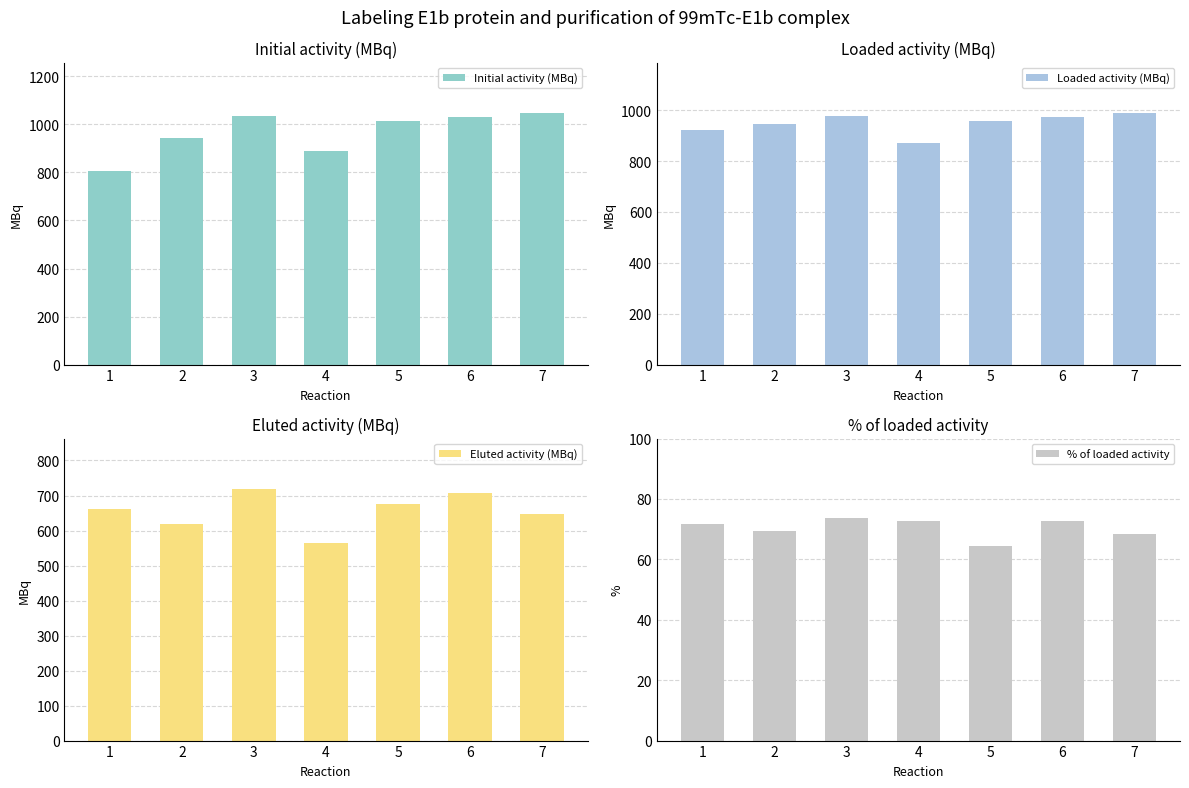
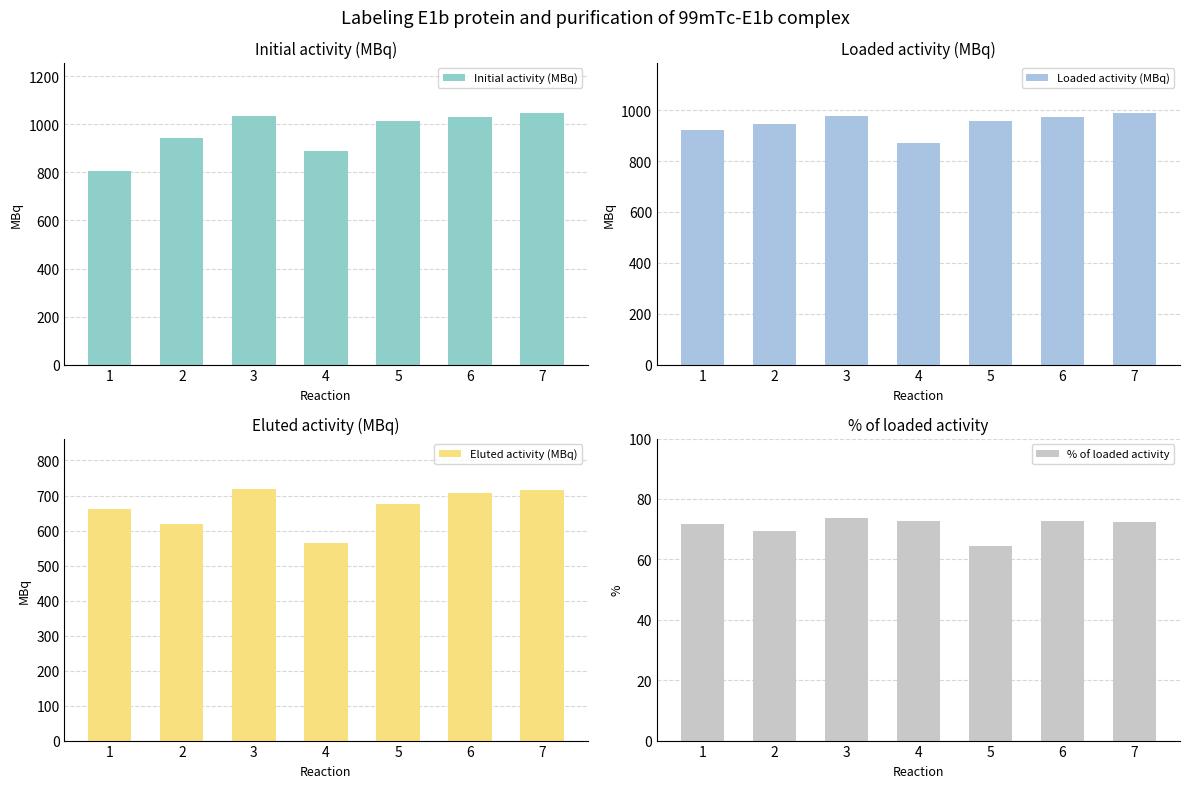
  {
    "Initial activity (MBq)": {
      "1": 810,
      "2": 940,
      "3": 1030,
      "4": 890,
      "5": 1010,
      "6": 1030,
      "7": 1050
    },
    "Loaded activity (MBq)": {
      "1": 920,
      "2": 950,
      "3": 980,
      "4": 870,
      "5": 960,
      "6": 970,
      "7": 990
    },
    "Eluted activity (MBq)": {
      "1": 660,
      "2": 620,
      "3": 720,
      "4": 560,
      "5": 670,
      "6": 710,
-     "7": 650
+     "7": 720
    },
    "% of loaded activity": {
      "1": 72,
      "2": 69,
      "3": 74,
      "4": 73,
      "5": 65,
      "6": 73,
-     "7": 69
+     "7": 72
    }
  }
